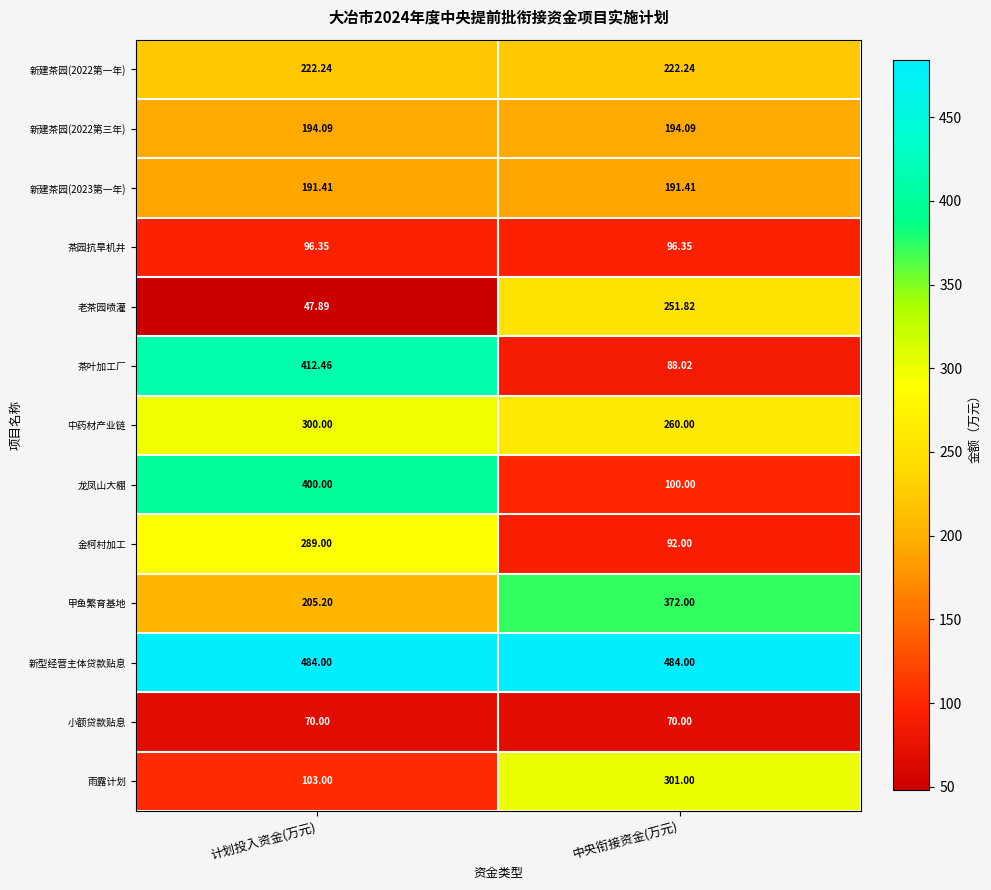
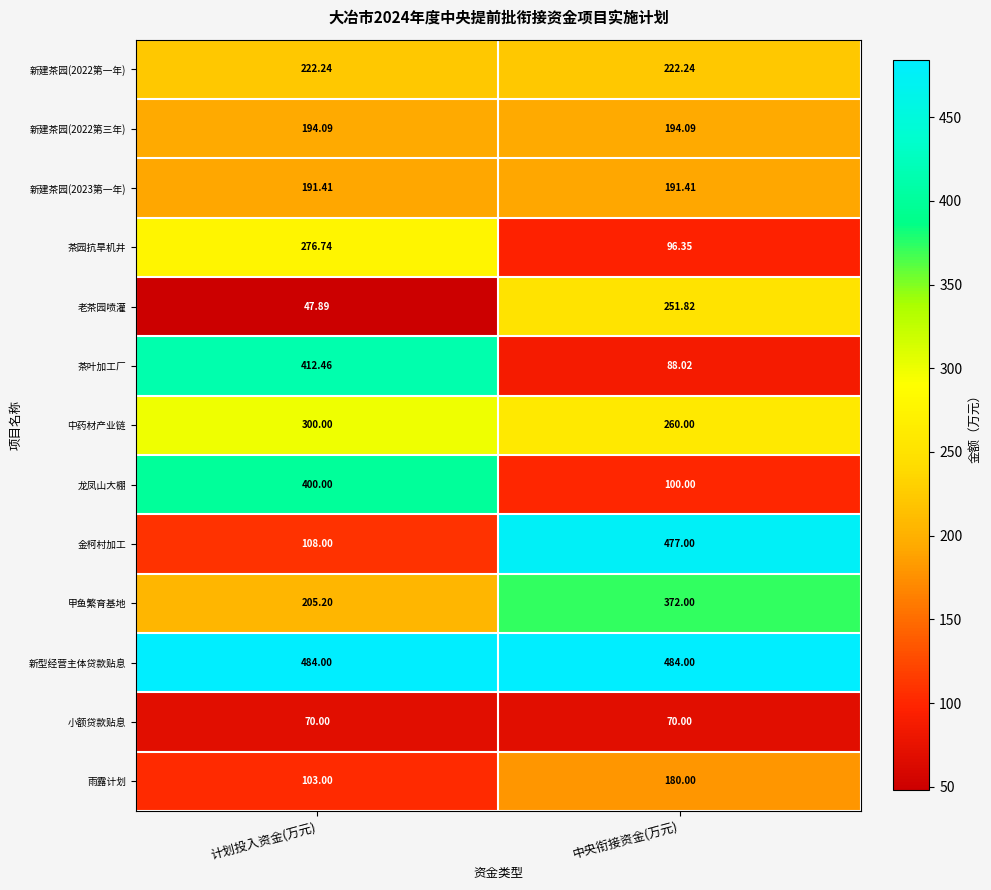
  {
    "新建茶园(2022第一年)": {
      "计划投入资金(万元)": 222.24,
      "中央衔接资金(万元)": 222.24
    },
    "新建茶园(2022第三年)": {
      "计划投入资金(万元)": 194.09,
      "中央衔接资金(万元)": 194.09
    },
    "新建茶园(2023第一年)": {
      "计划投入资金(万元)": 191.41,
      "中央衔接资金(万元)": 191.41
    },
    "茶园抗旱机井": {
-     "计划投入资金(万元)": 96.35,
+     "计划投入资金(万元)": 276.74,
      "中央衔接资金(万元)": 96.35
    },
    "老茶园喷灌": {
      "计划投入资金(万元)": 47.89,
      "中央衔接资金(万元)": 251.82
    },
    "茶叶加工厂": {
      "计划投入资金(万元)": 412.46,
      "中央衔接资金(万元)": 88.02
    },
    "中药材产业链": {
      "计划投入资金(万元)": 300.00,
      "中央衔接资金(万元)": 260.00
    },
    "龙凤山大棚": {
      "计划投入资金(万元)": 400.00,
      "中央衔接资金(万元)": 100.00
    },
    "金柯村加工": {
-     "计划投入资金(万元)": 289.00,
-     "中央衔接资金(万元)": 92.00
+     "计划投入资金(万元)": 108.00,
+     "中央衔接资金(万元)": 477.00
    },
    "甲鱼繁育基地": {
      "计划投入资金(万元)": 205.20,
      "中央衔接资金(万元)": 372.00
    },
    "新型经营主体贷款贴息": {
      "计划投入资金(万元)": 484.00,
      "中央衔接资金(万元)": 484.00
    },
    "小额贷款贴息": {
      "计划投入资金(万元)": 70.00,
      "中央衔接资金(万元)": 70.00
    },
    "雨露计划": {
      "计划投入资金(万元)": 103.00,
-     "中央衔接资金(万元)": 301.00
+     "中央衔接资金(万元)": 180.00
    }
  }
